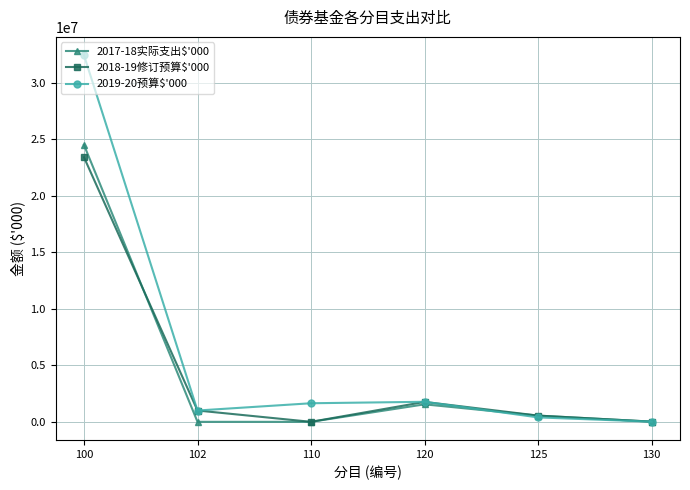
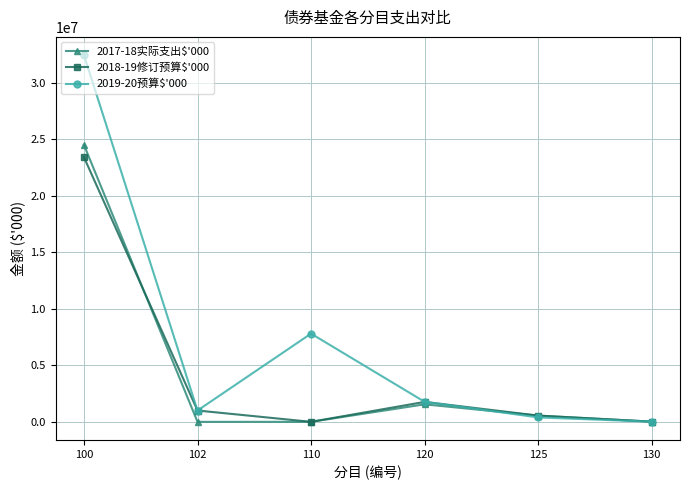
  {
    "2019-20预算$'000": {
-     "110": 1600000
+     "110": 7800000
    }
  }
